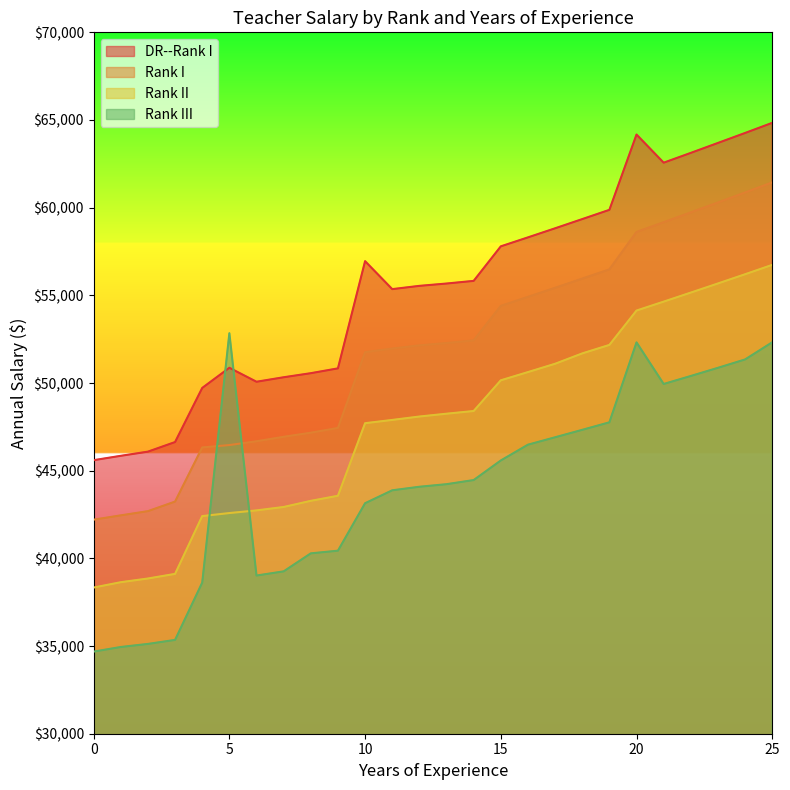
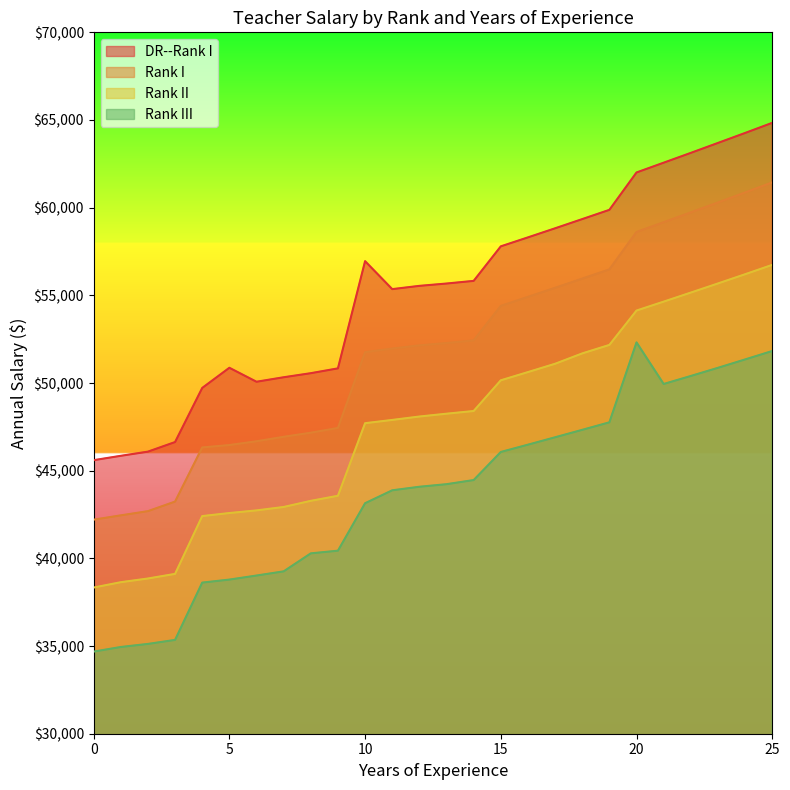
  {
    "DR--Rank I": {
      "0": "$45,600",
      "5": "$50,900",
      "10": "$57,000",
      "15": "$57,800",
-     "20": "$64,200",
+     "20": "$62,000",
      "25": "$64,800"
    },
    "Rank III": {
      "0": "$34,700",
-     "5": "$52,800",
+     "5": "$38,800",
      "10": "$43,100",
-     "15": "$45,600",
+     "15": "$46,100",
      "20": "$52,300",
-     "25": "$52,300"
+     "25": "$51,800"
    }
  }
